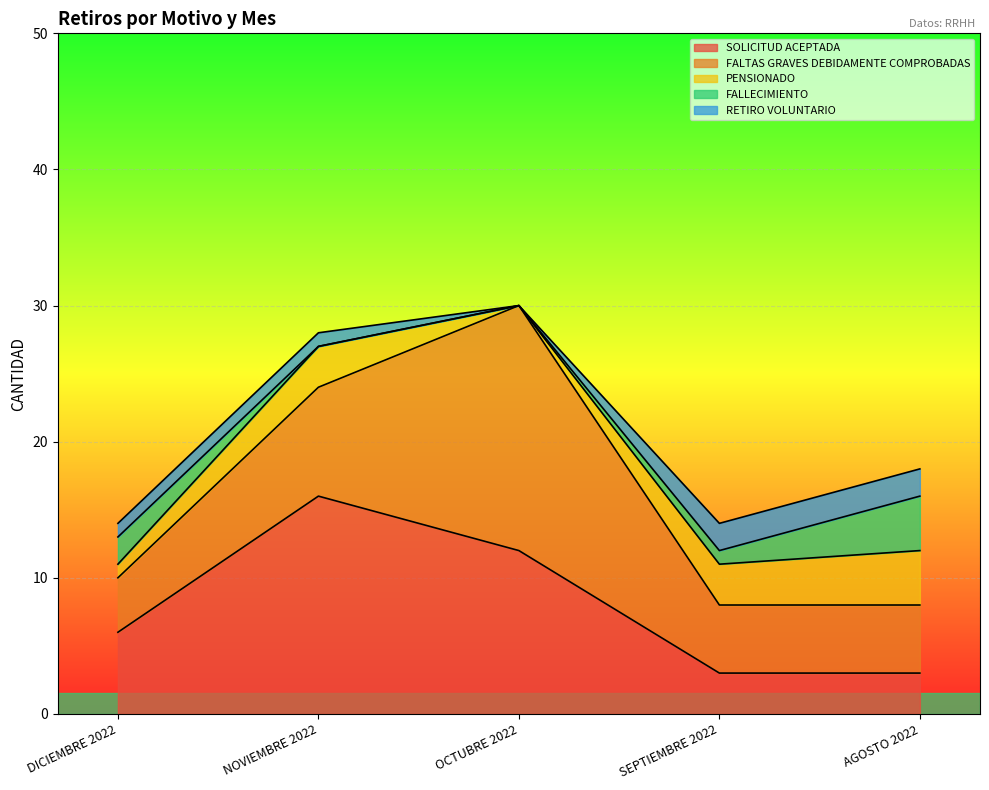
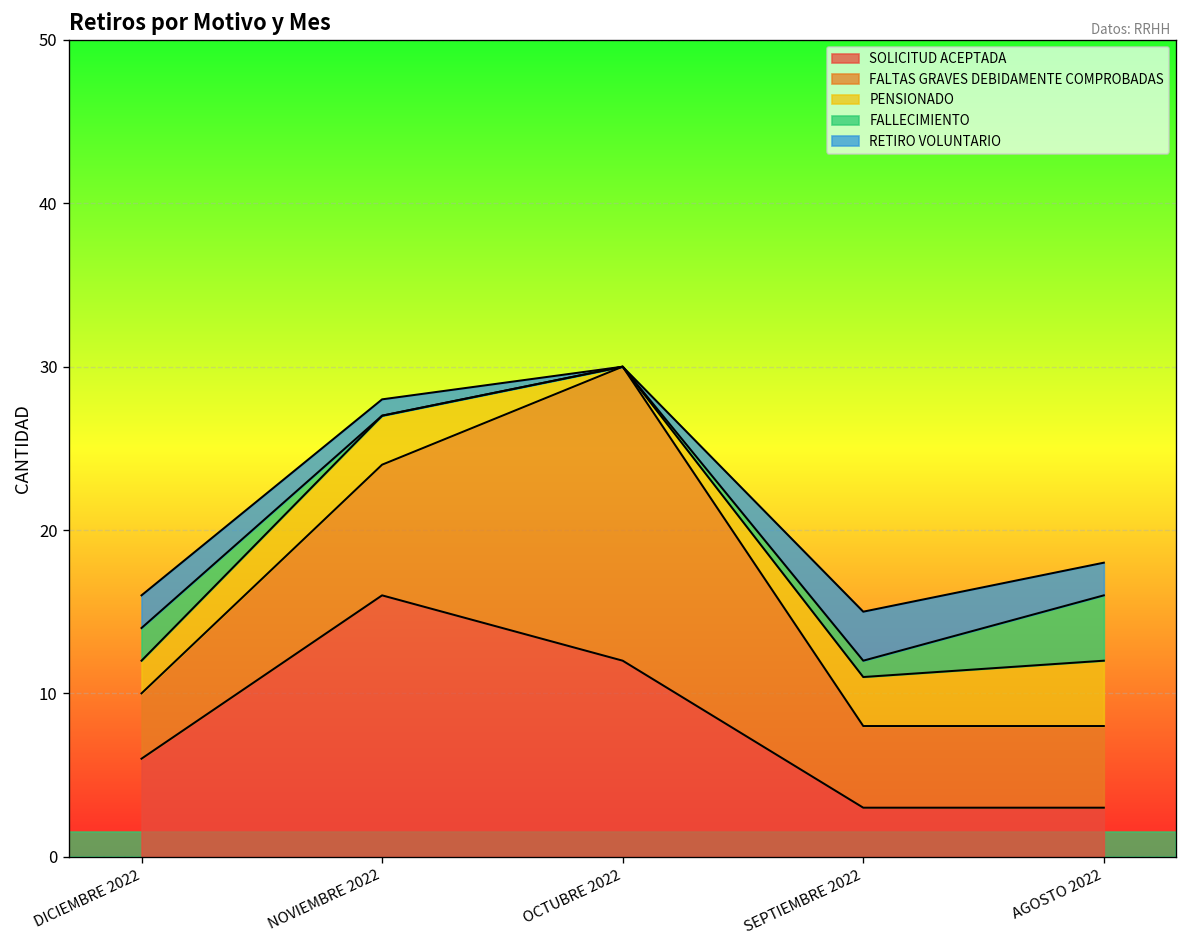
  {
    "PENSIONADO": {
-     "DICIEMBRE 2022": 1,
+     "DICIEMBRE 2022": 2,
      "SEPTIEMBRE 2022": 3,
      "AGOSTO 2022": 4
    },
    "FALLECIMIENTO": {
      "DICIEMBRE 2022": 2,
      "SEPTIEMBRE 2022": 1,
      "AGOSTO 2022": 4
    },
    "RETIRO VOLUNTARIO": {
-     "DICIEMBRE 2022": 1,
+     "DICIEMBRE 2022": 2,
      "NOVIEMBRE 2022": 1,
-     "SEPTIEMBRE 2022": 2,
+     "SEPTIEMBRE 2022": 3,
      "AGOSTO 2022": 2
    }
  }
